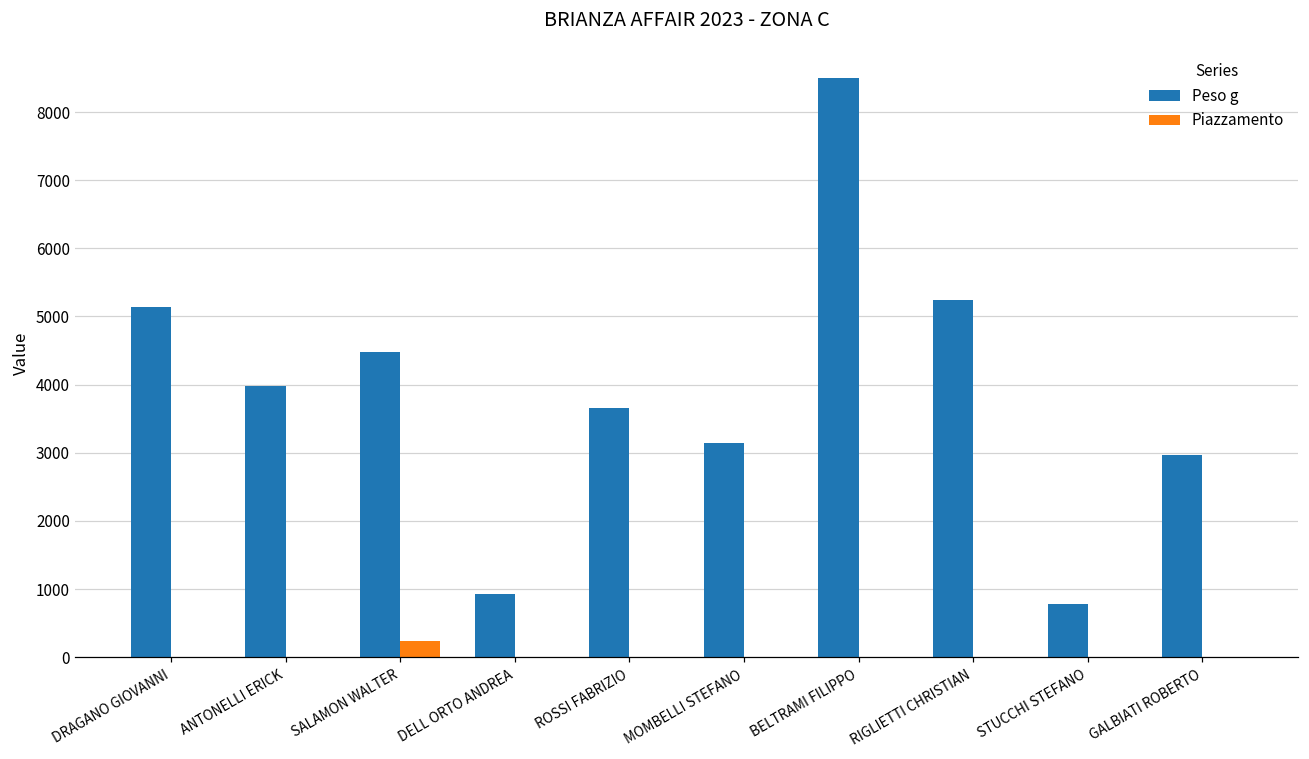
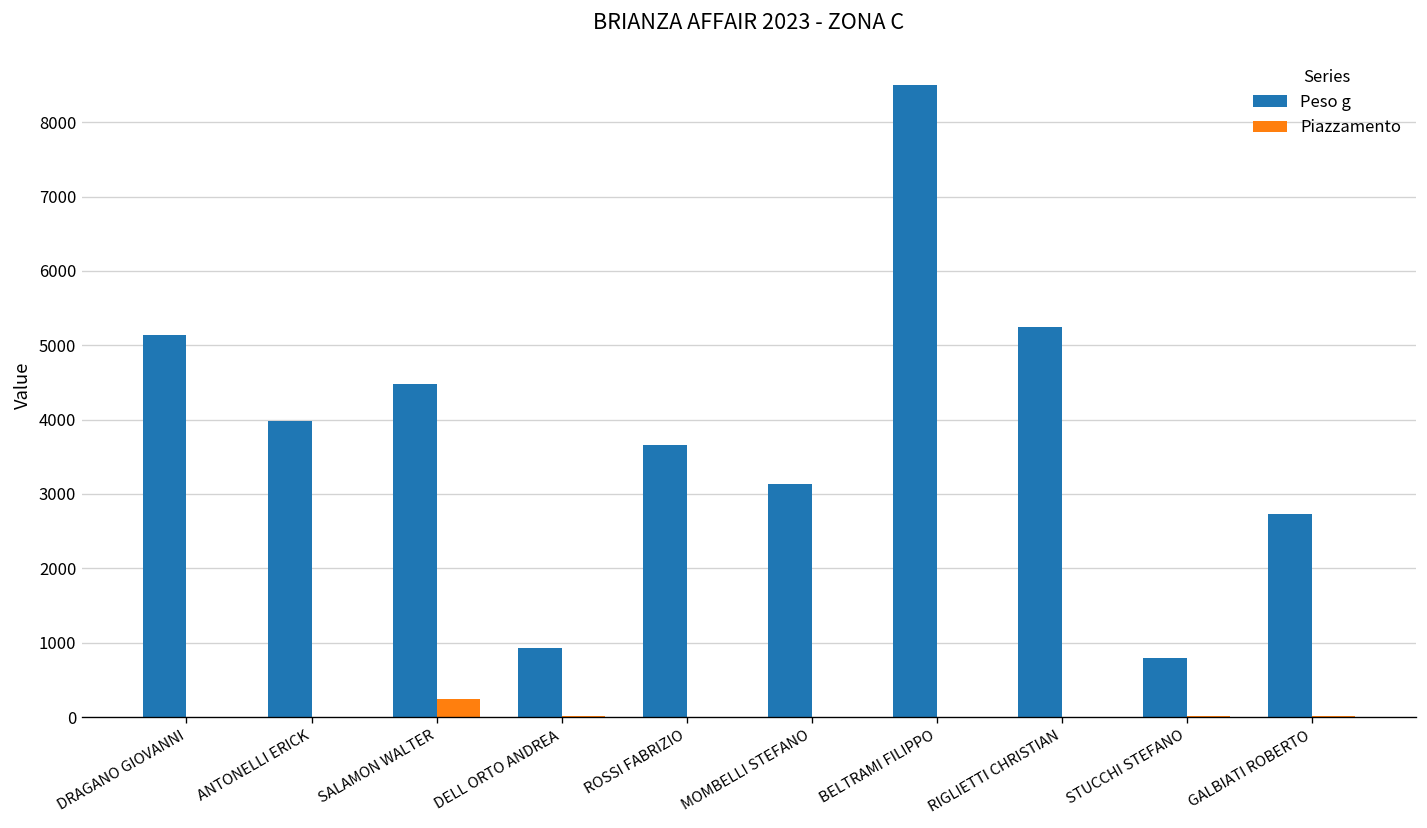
  {
    "Peso g": {
      "DRAGANO GIOVANNI": 5100,
      "ANTONELLI ERICK": 4000,
      "SALAMON WALTER": 4500,
      "DELL ORTO ANDREA": 900,
      "ROSSI FABRIZIO": 3700,
      "MOMBELLI STEFANO": 3100,
      "BELTRAMI FILIPPO": 8500,
      "RIGLIETTI CHRISTIAN": 5200,
      "STUCCHI STEFANO": 800,
-     "GALBIATI ROBERTO": 3000
+     "GALBIATI ROBERTO": 2700
    },
    "Piazzamento": {
      "SALAMON WALTER": 200
    }
  }
